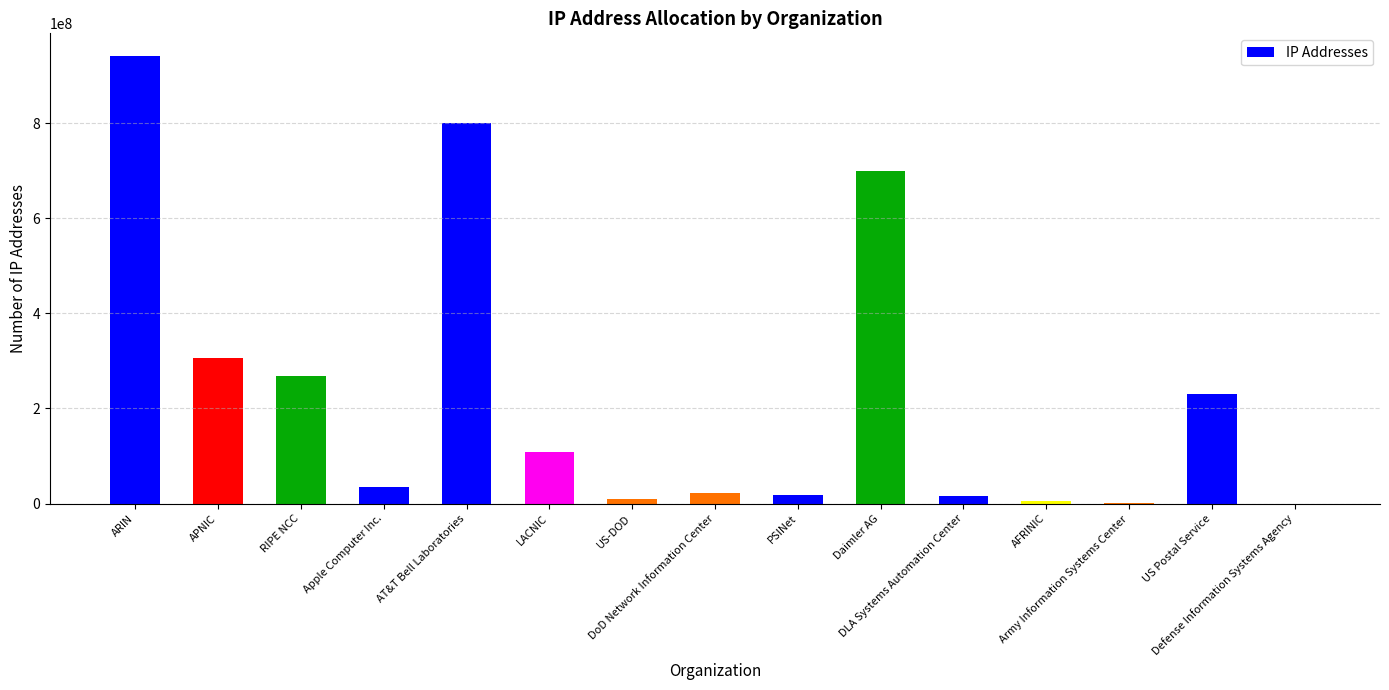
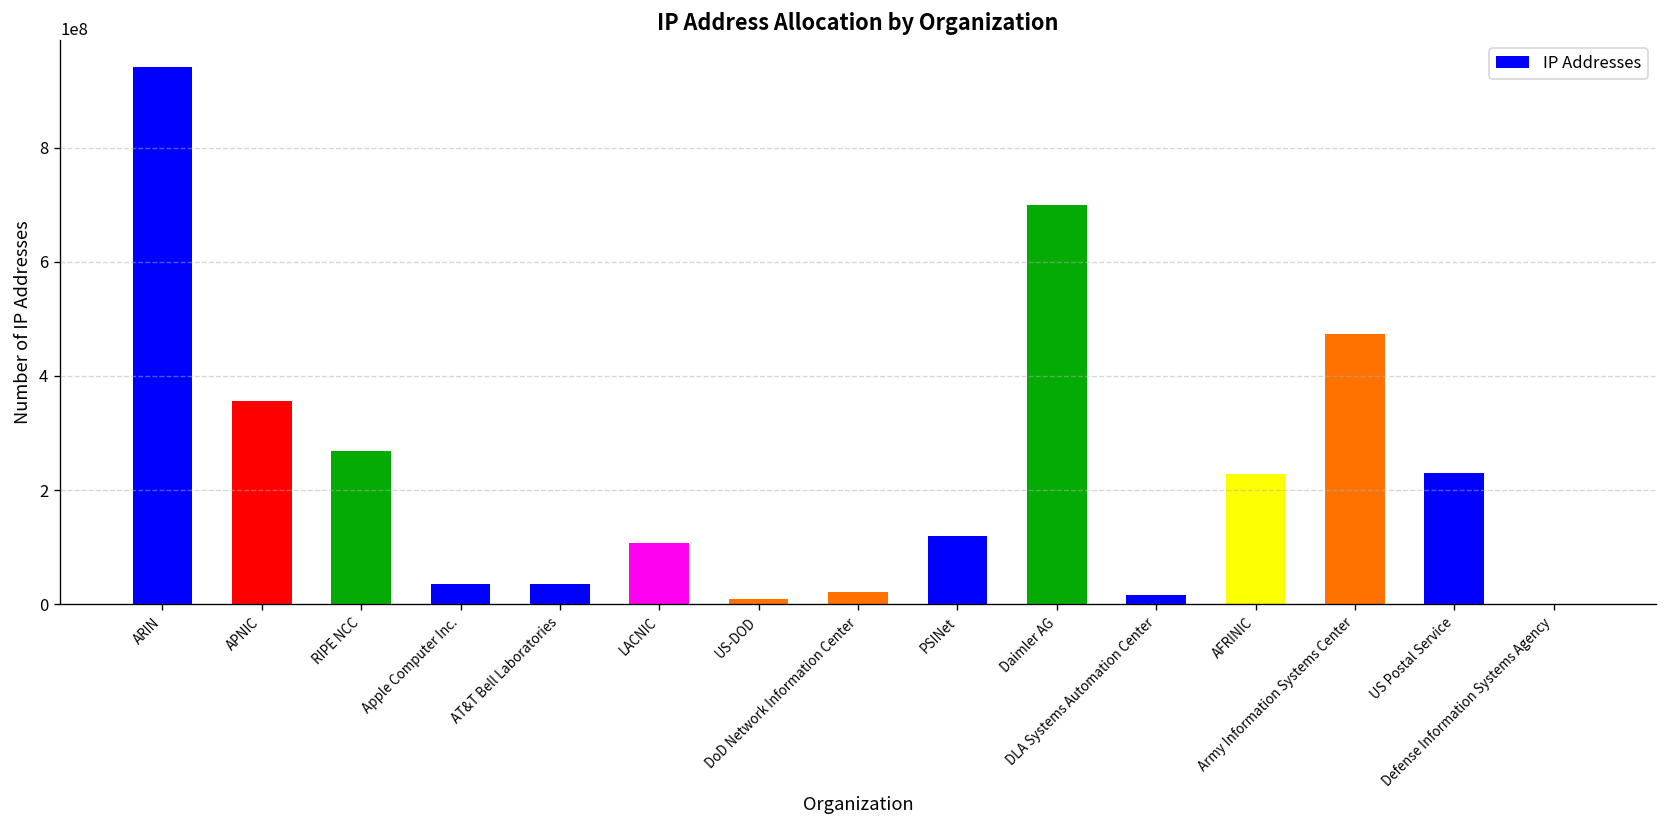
  {
    "ARIN": 940000000,
-   "APNIC": 310000000,
+   "APNIC": 360000000,
    "RIPE NCC": 270000000,
    "Apple Computer Inc.": 40000000,
-   "AT&T Bell Laboratories": 800000000,
+   "AT&T Bell Laboratories": 30000000,
    "LACNIC": 110000000,
    "US-DOD": 10000000,
    "DoD Network Information Center": 20000000,
-   "PSINet": 20000000,
+   "PSINet": 120000000,
    "Daimler AG": 700000000,
    "DLA Systems Automation Center": 20000000,
-   "AFRINIC": 10000000,
-   "Army Information Systems Center": 0,
+   "AFRINIC": 230000000,
+   "Army Information Systems Center": 470000000,
    "US Postal Service": 230000000
  }
